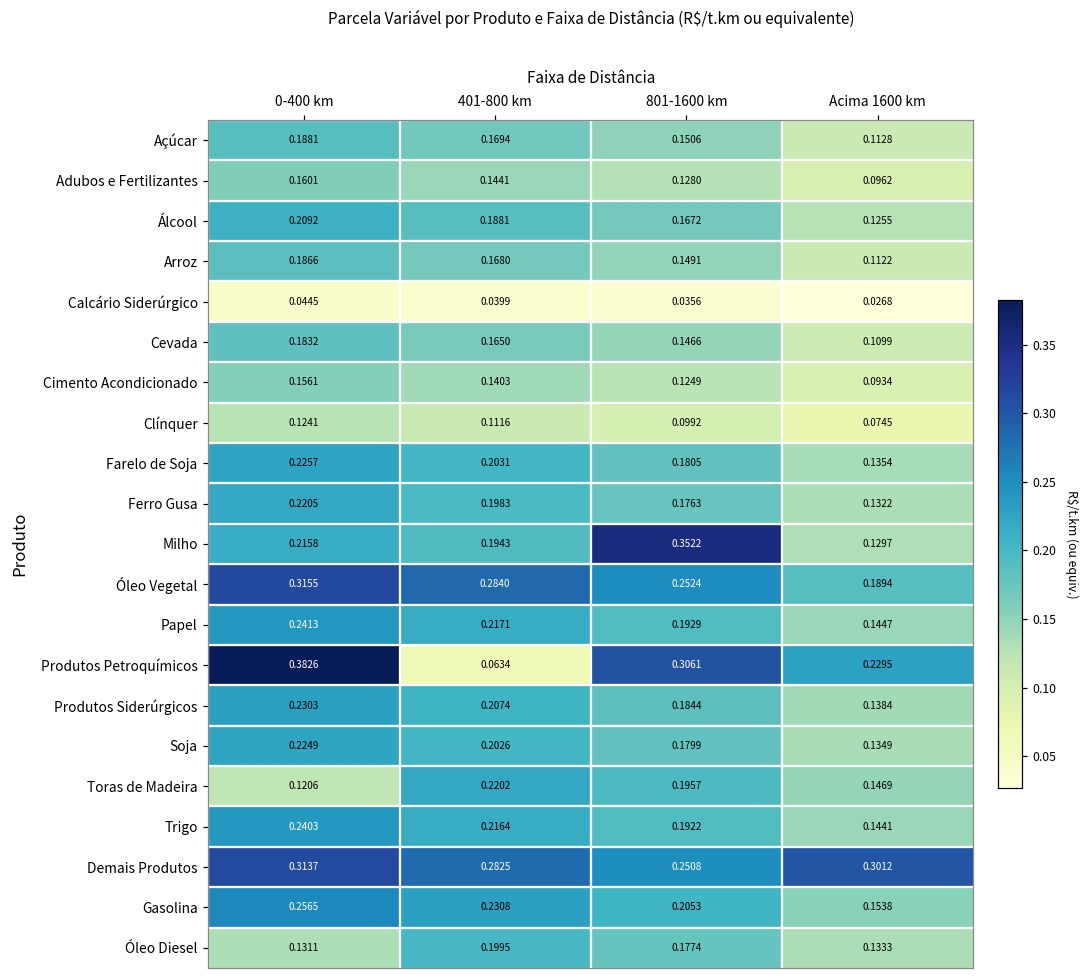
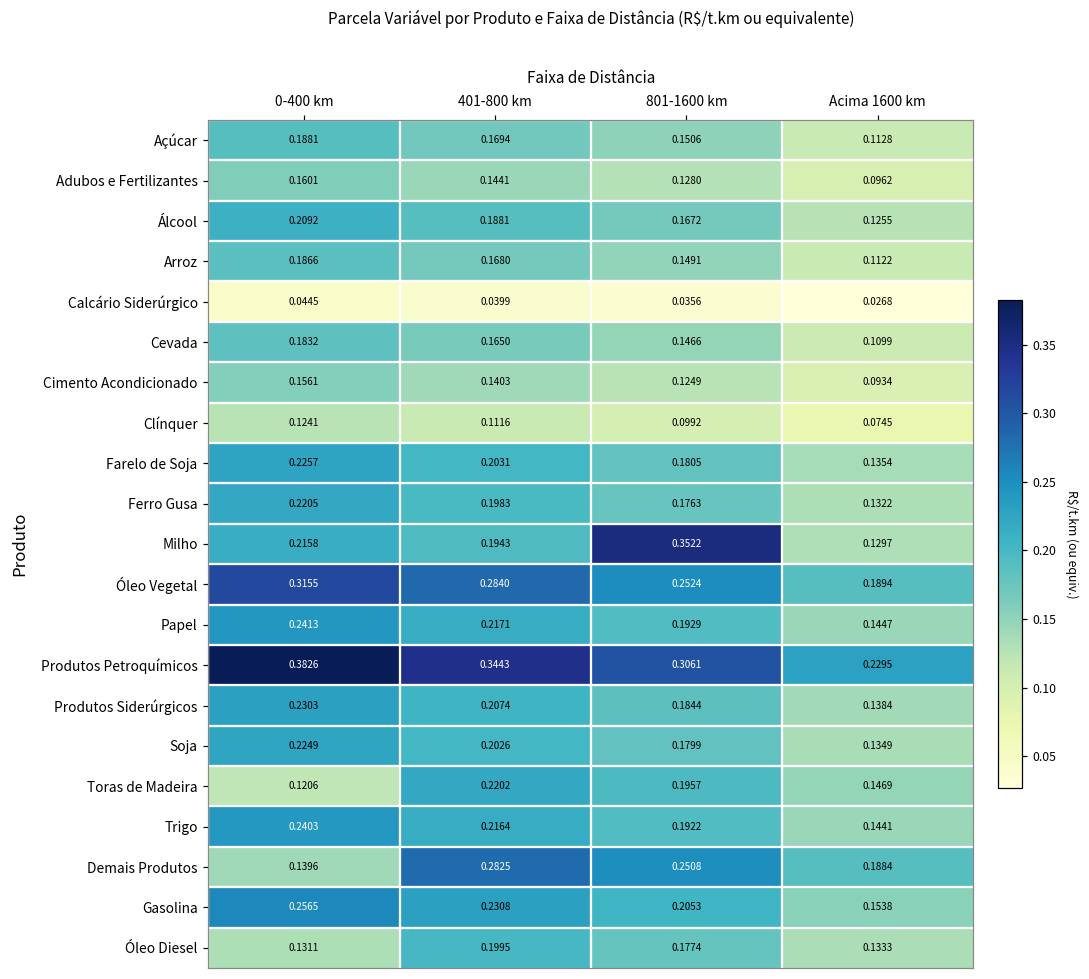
  {
    "Açúcar": {
      "0-400 km": 0.1881,
      "401-800 km": 0.1694,
      "801-1600 km": 0.1506,
      "Acima 1600 km": 0.1128
    },
    "Adubos e Fertilizantes": {
      "0-400 km": 0.1601,
      "401-800 km": 0.1441,
      "801-1600 km": 0.1280,
      "Acima 1600 km": 0.0962
    },
    "Álcool": {
      "0-400 km": 0.2092,
      "401-800 km": 0.1881,
      "801-1600 km": 0.1672,
      "Acima 1600 km": 0.1255
    },
    "Arroz": {
      "0-400 km": 0.1866,
      "401-800 km": 0.1680,
      "801-1600 km": 0.1491,
      "Acima 1600 km": 0.1122
    },
    "Calcário Siderúrgico": {
      "0-400 km": 0.0445,
      "401-800 km": 0.0399,
      "801-1600 km": 0.0356,
      "Acima 1600 km": 0.0268
    },
    "Cevada": {
      "0-400 km": 0.1832,
      "401-800 km": 0.1650,
      "801-1600 km": 0.1466,
      "Acima 1600 km": 0.1099
    },
    "Cimento Acondicionado": {
      "0-400 km": 0.1561,
      "401-800 km": 0.1403,
      "801-1600 km": 0.1249,
      "Acima 1600 km": 0.0934
    },
    "Clínquer": {
      "0-400 km": 0.1241,
      "401-800 km": 0.1116,
      "801-1600 km": 0.0992,
      "Acima 1600 km": 0.0745
    },
    "Farelo de Soja": {
      "0-400 km": 0.2257,
      "401-800 km": 0.2031,
      "801-1600 km": 0.1805,
      "Acima 1600 km": 0.1354
    },
    "Ferro Gusa": {
      "0-400 km": 0.2205,
      "401-800 km": 0.1983,
      "801-1600 km": 0.1763,
      "Acima 1600 km": 0.1322
    },
    "Milho": {
      "0-400 km": 0.2158,
      "401-800 km": 0.1943,
      "801-1600 km": 0.3522,
      "Acima 1600 km": 0.1297
    },
    "Óleo Vegetal": {
      "0-400 km": 0.3155,
      "401-800 km": 0.2840,
      "801-1600 km": 0.2524,
      "Acima 1600 km": 0.1894
    },
    "Papel": {
      "0-400 km": 0.2413,
      "401-800 km": 0.2171,
      "801-1600 km": 0.1929,
      "Acima 1600 km": 0.1447
    },
    "Produtos Petroquímicos": {
      "0-400 km": 0.3826,
-     "401-800 km": 0.0634,
+     "401-800 km": 0.3443,
      "801-1600 km": 0.3061,
      "Acima 1600 km": 0.2295
    },
    "Produtos Siderúrgicos": {
      "0-400 km": 0.2303,
      "401-800 km": 0.2074,
      "801-1600 km": 0.1844,
      "Acima 1600 km": 0.1384
    },
    "Soja": {
      "0-400 km": 0.2249,
      "401-800 km": 0.2026,
      "801-1600 km": 0.1799,
      "Acima 1600 km": 0.1349
    },
    "Toras de Madeira": {
      "0-400 km": 0.1206,
      "401-800 km": 0.2202,
      "801-1600 km": 0.1957,
      "Acima 1600 km": 0.1469
    },
    "Trigo": {
      "0-400 km": 0.2403,
      "401-800 km": 0.2164,
      "801-1600 km": 0.1922,
      "Acima 1600 km": 0.1441
    },
    "Demais Produtos": {
-     "0-400 km": 0.3137,
+     "0-400 km": 0.1396,
      "401-800 km": 0.2825,
      "801-1600 km": 0.2508,
-     "Acima 1600 km": 0.3012
+     "Acima 1600 km": 0.1884
    },
    "Gasolina": {
      "0-400 km": 0.2565,
      "401-800 km": 0.2308,
      "801-1600 km": 0.2053,
      "Acima 1600 km": 0.1538
    },
    "Óleo Diesel": {
      "0-400 km": 0.1311,
      "401-800 km": 0.1995,
      "801-1600 km": 0.1774,
      "Acima 1600 km": 0.1333
    }
  }
